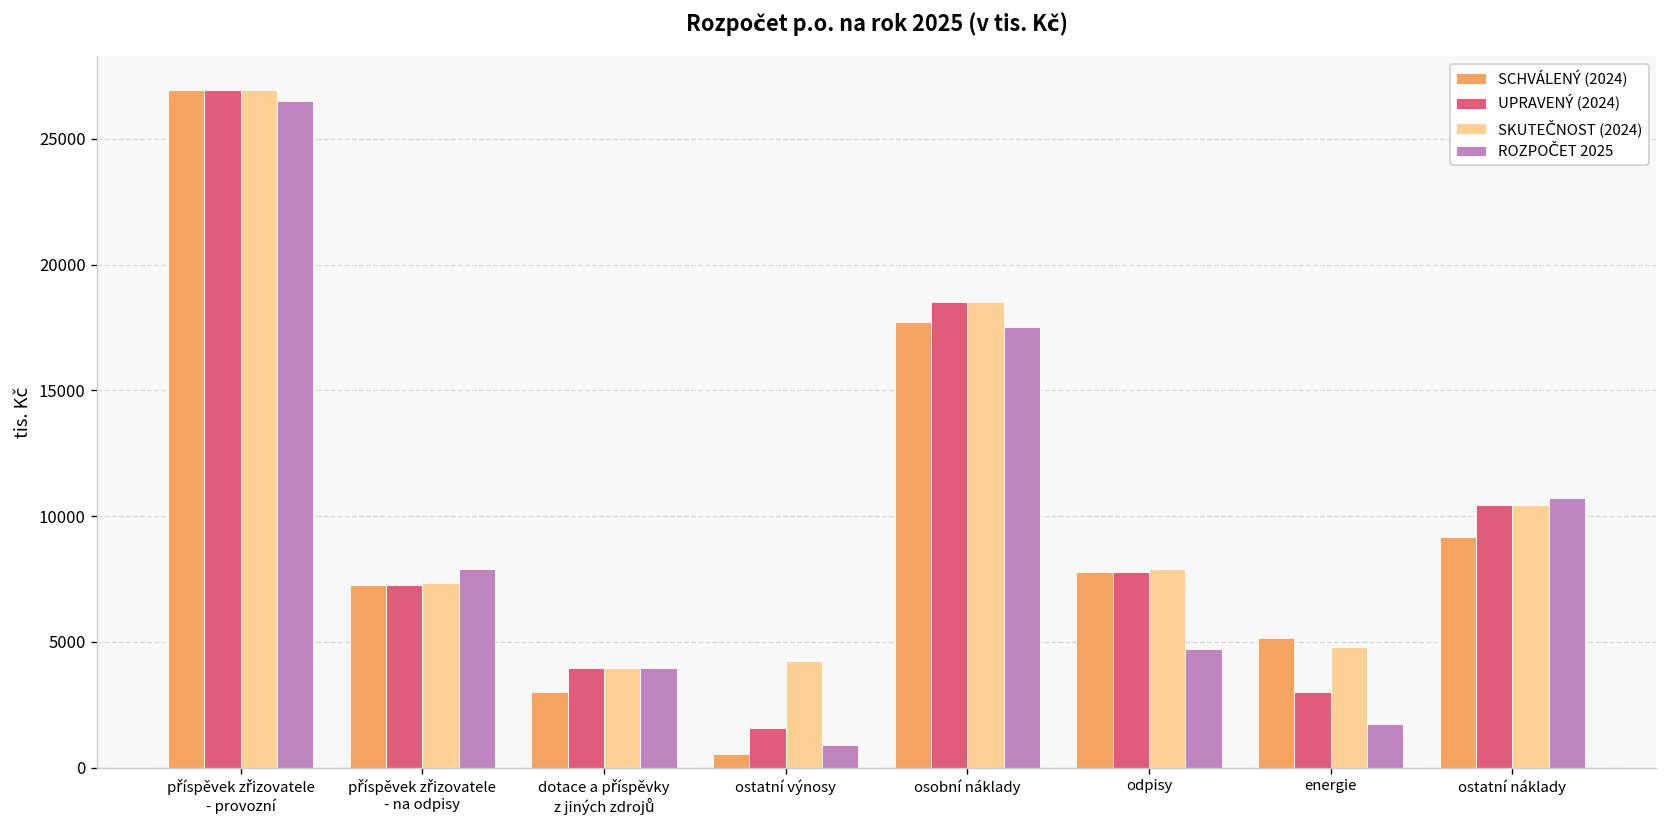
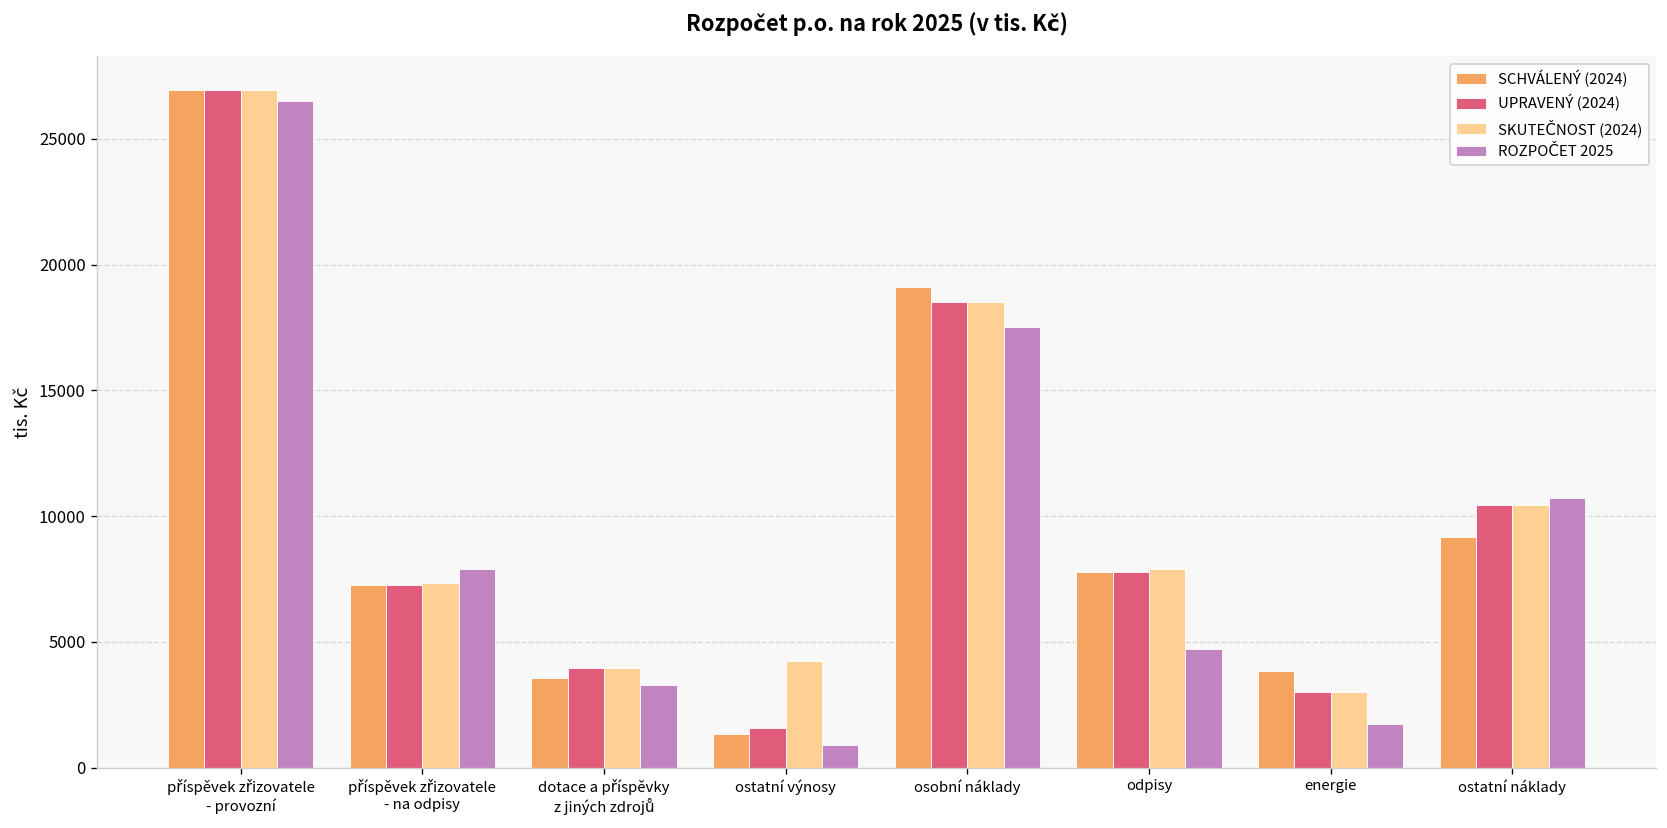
  {
    "SCHVÁLENÝ (2024)": {
      "příspěvek zřizovatele - provozní": 26900,
      "příspěvek zřizovatele - na odpisy": 7300,
-     "dotace a příspěvky z jiných zdrojů": 3000,
-     "ostatní výnosy": 600,
-     "osobní náklady": 17700,
+     "dotace a příspěvky z jiných zdrojů": 3500,
+     "ostatní výnosy": 1300,
+     "osobní náklady": 19100,
      "odpisy": 7800,
-     "energie": 5200,
+     "energie": 3900,
      "ostatní náklady": 9200
    },
    "UPRAVENÝ (2024)": {
      "příspěvek zřizovatele - provozní": 26900,
      "příspěvek zřizovatele - na odpisy": 7300,
      "dotace a příspěvky z jiných zdrojů": 4000,
      "ostatní výnosy": 1600,
      "osobní náklady": 18500,
      "odpisy": 7800,
      "energie": 3000,
      "ostatní náklady": 10500
    },
    "SKUTEČNOST (2024)": {
      "příspěvek zřizovatele - provozní": 26900,
      "příspěvek zřizovatele - na odpisy": 7400,
      "dotace a příspěvky z jiných zdrojů": 4000,
      "ostatní výnosy": 4200,
      "osobní náklady": 18500,
      "odpisy": 7900,
-     "energie": 4800,
+     "energie": 3000,
      "ostatní náklady": 10500
    },
    "ROZPOČET 2025": {
      "příspěvek zřizovatele - provozní": 26500,
      "příspěvek zřizovatele - na odpisy": 7900,
-     "dotace a příspěvky z jiných zdrojů": 4000,
+     "dotace a příspěvky z jiných zdrojů": 3300,
      "ostatní výnosy": 900,
      "osobní náklady": 17500,
      "odpisy": 4700,
      "energie": 1800,
      "ostatní náklady": 10700
    }
  }
